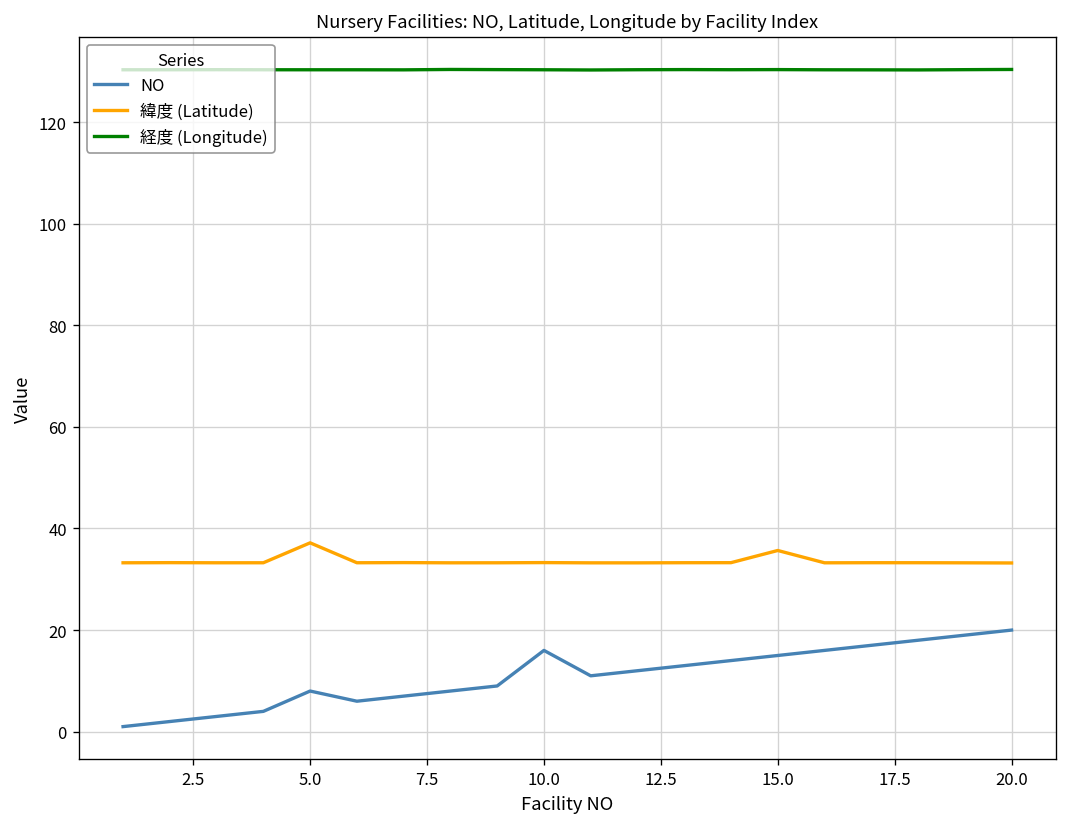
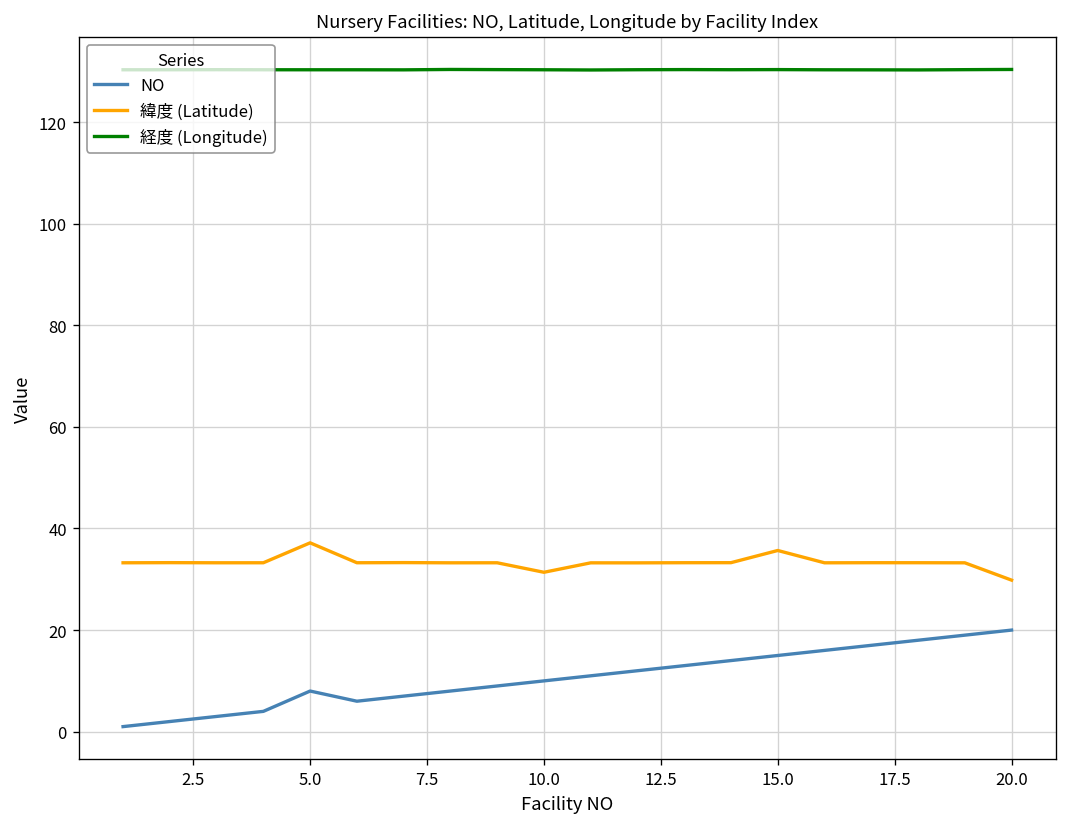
  {
    "NO": {
      "5.0": 8,
-     "10.0": 16,
+     "10.0": 10,
      "15.0": 15,
      "20.0": 20
    },
    "緯度 (Latitude)": {
      "5.0": 37,
-     "10.0": 33,
+     "10.0": 31,
      "15.0": 36,
-     "20.0": 33
+     "20.0": 30
    },
    "経度 (Longitude)": {
      "5.0": 130,
      "10.0": 130,
      "15.0": 130,
      "20.0": 130
    }
  }
